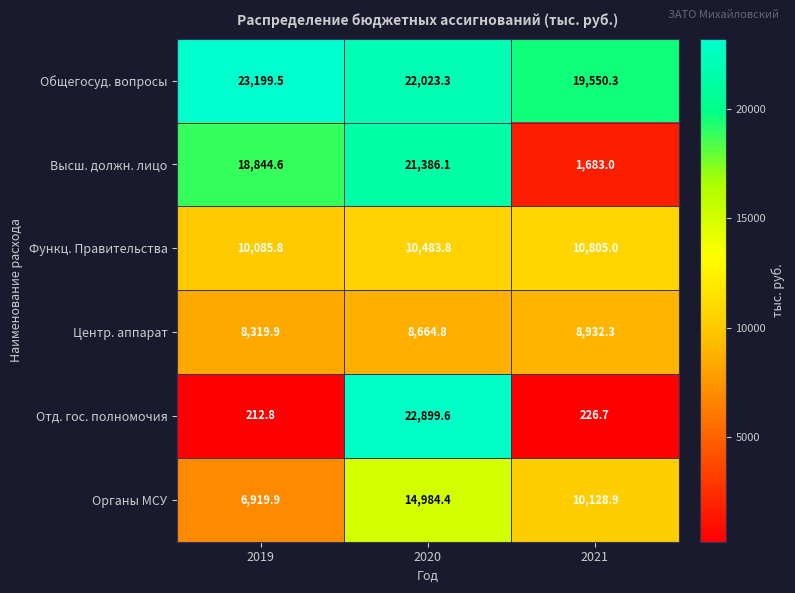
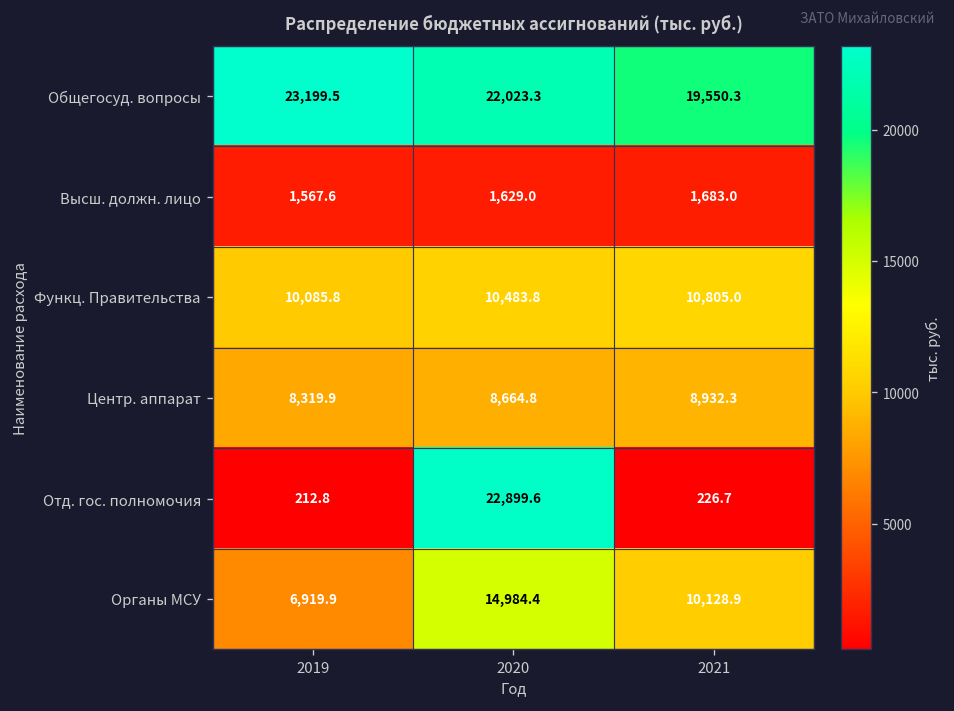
  {
    "Общегосуд. вопросы": {
      "2019": "23,199.5",
      "2020": "22,023.3",
      "2021": "19,550.3"
    },
    "Высш. должн. лицо": {
-     "2019": "18,844.6",
-     "2020": "21,386.1",
+     "2019": "1,567.6",
+     "2020": "1,629.0",
      "2021": "1,683.0"
    },
    "Функц. Правительства": {
      "2019": "10,085.8",
      "2020": "10,483.8",
      "2021": "10,805.0"
    },
    "Центр. аппарат": {
      "2019": "8,319.9",
      "2020": "8,664.8",
      "2021": "8,932.3"
    },
    "Отд. гос. полномочия": {
      "2019": "212.8",
      "2020": "22,899.6",
      "2021": "226.7"
    },
    "Органы МСУ": {
      "2019": "6,919.9",
      "2020": "14,984.4",
      "2021": "10,128.9"
    }
  }
